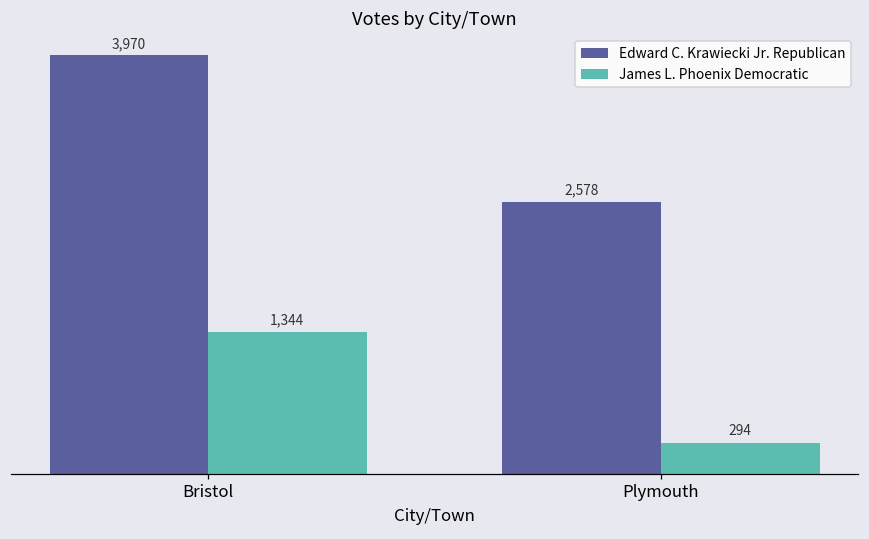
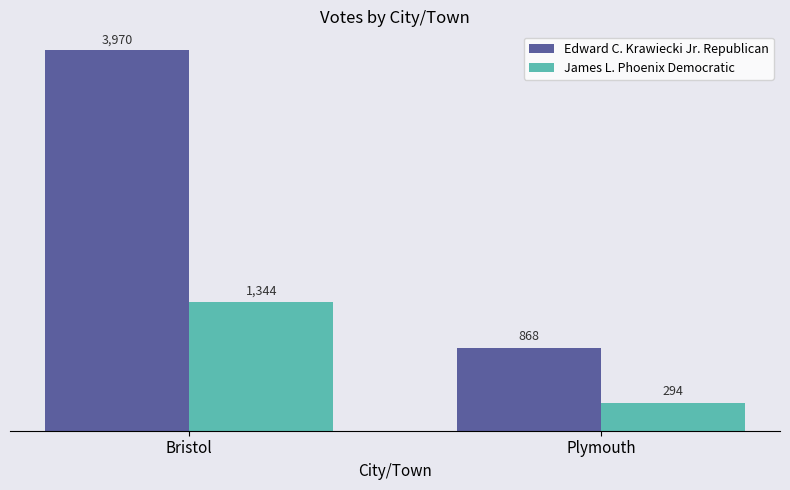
  {
    "Edward C. Krawiecki Jr. Republican": {
      "Bristol": "3,970",
-     "Plymouth": "2,578"
+     "Plymouth": "868"
    },
    "James L. Phoenix Democratic": {
      "Bristol": "1,344",
      "Plymouth": "294"
    }
  }
